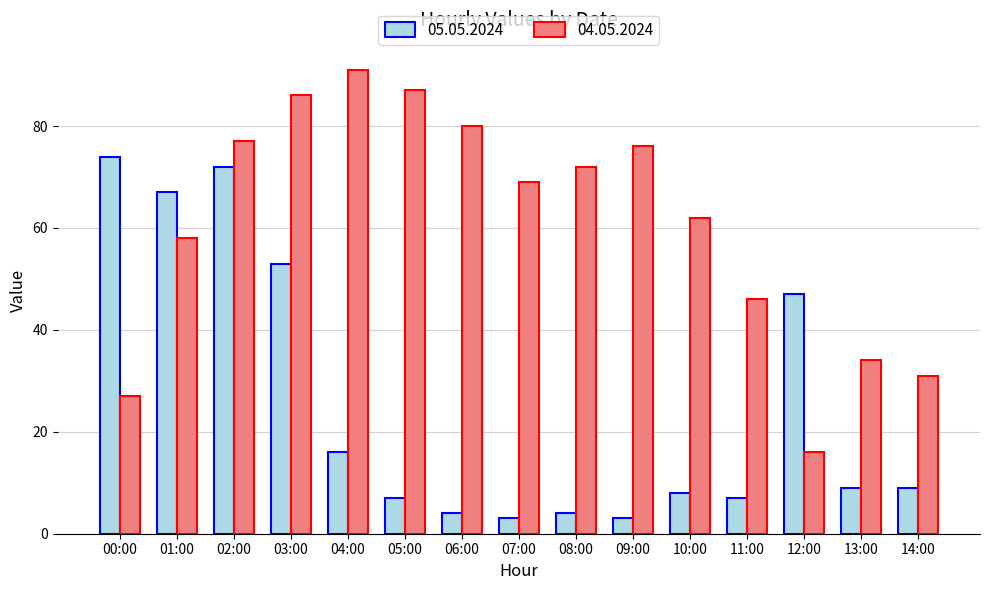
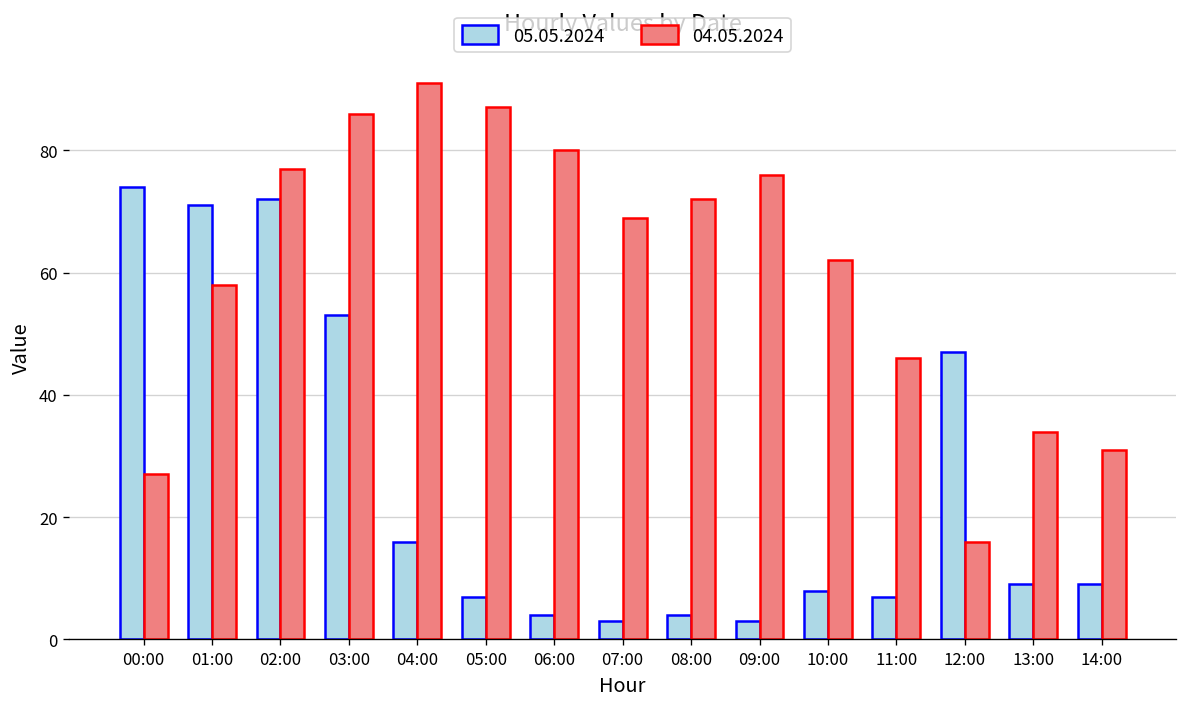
  {
    "05.05.2024": {
      "00:00": 74,
-     "01:00": 67,
+     "01:00": 71,
      "02:00": 72,
      "03:00": 53,
      "04:00": 16,
      "05:00": 7,
      "06:00": 4,
      "07:00": 3,
      "08:00": 4,
      "09:00": 3,
      "10:00": 8,
      "11:00": 7,
      "12:00": 47,
      "13:00": 9,
      "14:00": 9
    },
    "04.05.2024": {
      "00:00": 27,
      "01:00": 58,
      "02:00": 77,
      "03:00": 86,
      "04:00": 91,
      "05:00": 87,
      "06:00": 80,
      "07:00": 69,
      "08:00": 72,
      "09:00": 76,
      "10:00": 62,
      "11:00": 46,
      "12:00": 16,
      "13:00": 34,
      "14:00": 31
    }
  }
